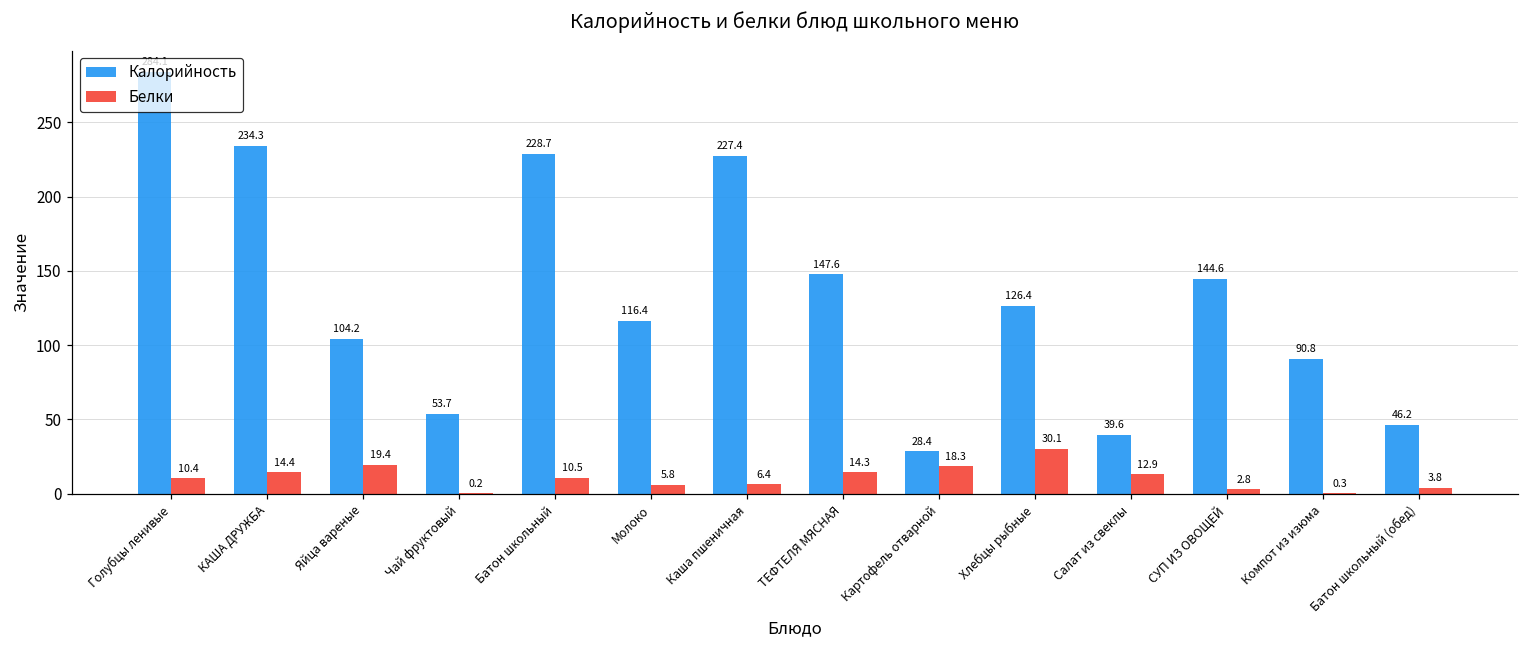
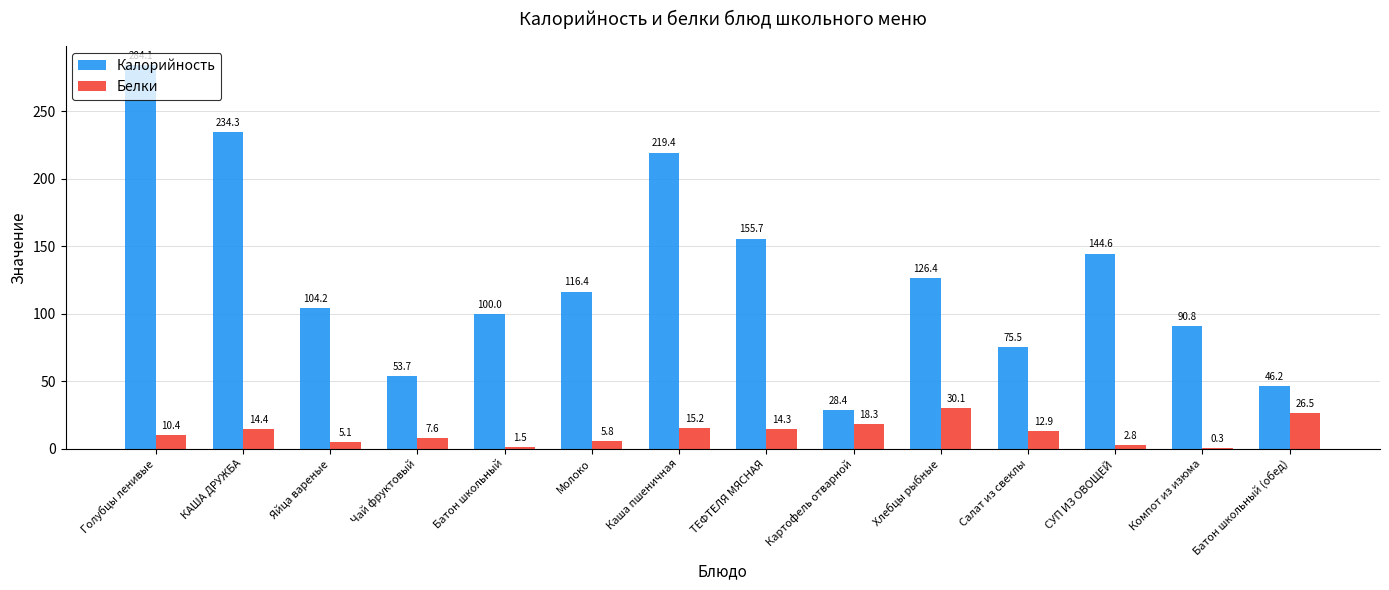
  {
    "Калорийность": {
      "КАША ДРУЖБА": 234.3,
      "Яйца вареные": 104.2,
      "Чай фруктовый": 53.7,
-     "Батон школьный": 228.7,
+     "Батон школьный": 100.0,
      "Молоко": 116.4,
-     "Каша пшеничная": 227.4,
-     "ТЕФТЕЛЯ МЯСНАЯ": 147.6,
+     "Каша пшеничная": 219.4,
+     "ТЕФТЕЛЯ МЯСНАЯ": 155.7,
      "Картофель отварной": 28.4,
      "Хлебцы рыбные": 126.4,
-     "Салат из свеклы": 39.6,
+     "Салат из свеклы": 75.5,
      "СУП ИЗ ОВОЩЕЙ": 144.6,
      "Компот из изюма": 90.8,
      "Батон школьный (обед)": 46.2
    },
    "Белки": {
      "Голубцы ленивые": 10.4,
      "КАША ДРУЖБА": 14.4,
-     "Яйца вареные": 19.4,
-     "Чай фруктовый": 0.2,
-     "Батон школьный": 10.5,
+     "Яйца вареные": 5.1,
+     "Чай фруктовый": 7.6,
+     "Батон школьный": 1.5,
      "Молоко": 5.8,
-     "Каша пшеничная": 6.4,
+     "Каша пшеничная": 15.2,
      "ТЕФТЕЛЯ МЯСНАЯ": 14.3,
      "Картофель отварной": 18.3,
      "Хлебцы рыбные": 30.1,
      "Салат из свеклы": 12.9,
      "СУП ИЗ ОВОЩЕЙ": 2.8,
      "Компот из изюма": 0.3,
-     "Батон школьный (обед)": 3.8
+     "Батон школьный (обед)": 26.5
    }
  }
